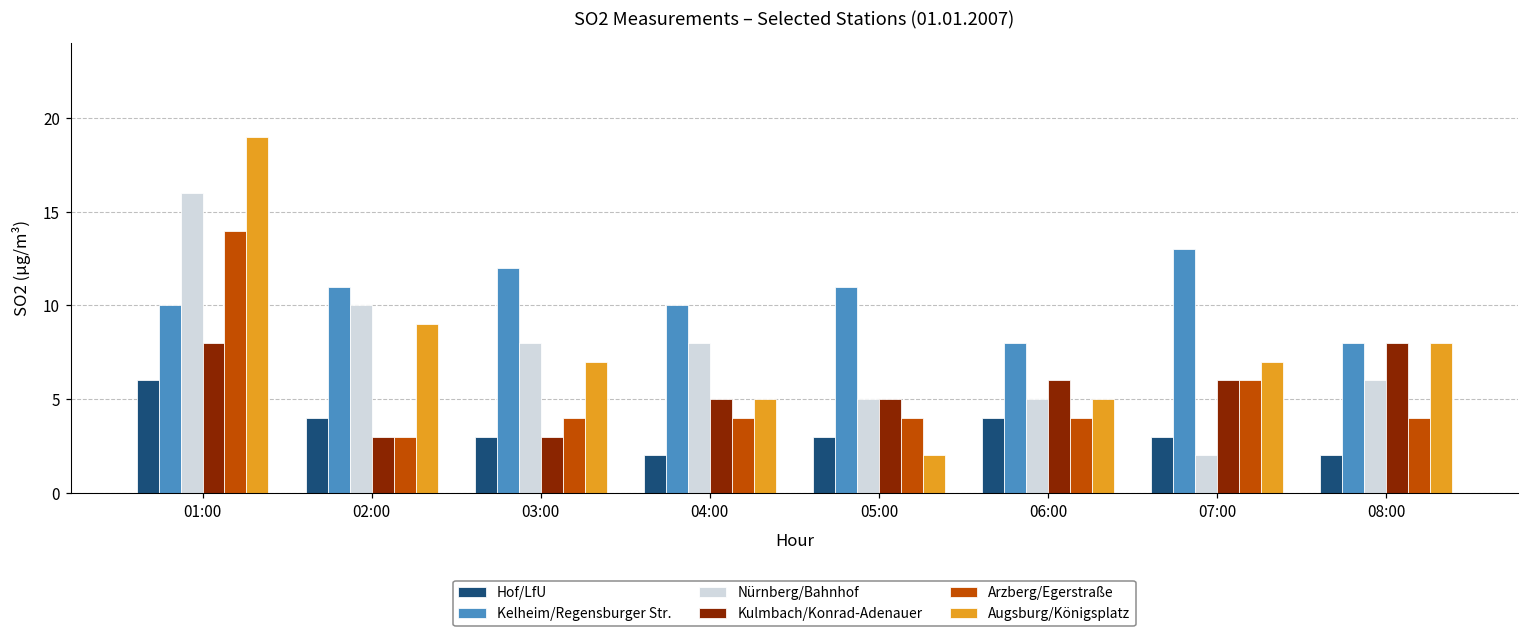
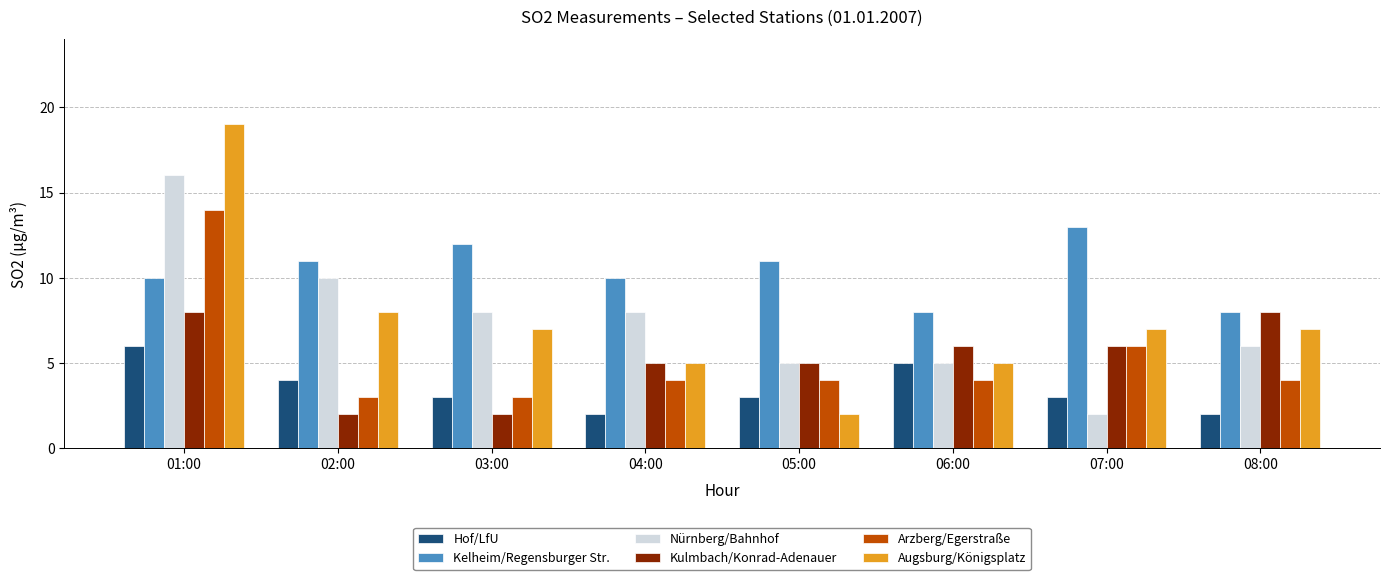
  {
    "Hof/LfU": {
      "01:00": 6,
      "02:00": 4,
      "03:00": 3,
      "04:00": 2,
      "05:00": 3,
-     "06:00": 4,
+     "06:00": 5,
      "07:00": 3,
      "08:00": 2
    },
    "Kelheim/Regensburger Str.": {
      "01:00": 10,
      "02:00": 11,
      "03:00": 12,
      "04:00": 10,
      "05:00": 11,
      "06:00": 8,
      "07:00": 13,
      "08:00": 8
    },
    "Nürnberg/Bahnhof": {
      "01:00": 16,
      "02:00": 10,
      "03:00": 8,
      "04:00": 8,
      "05:00": 5,
      "06:00": 5,
      "07:00": 2,
      "08:00": 6
    },
    "Kulmbach/Konrad-Adenauer": {
      "01:00": 8,
-     "02:00": 3,
-     "03:00": 3,
+     "02:00": 2,
+     "03:00": 2,
      "04:00": 5,
      "05:00": 5,
      "06:00": 6,
      "07:00": 6,
      "08:00": 8
    },
    "Arzberg/Egerstraße": {
      "01:00": 14,
      "02:00": 3,
-     "03:00": 4,
+     "03:00": 3,
      "04:00": 4,
      "05:00": 4,
      "06:00": 4,
      "07:00": 6,
      "08:00": 4
    },
    "Augsburg/Königsplatz": {
      "01:00": 19,
-     "02:00": 9,
+     "02:00": 8,
      "03:00": 7,
      "04:00": 5,
      "05:00": 2,
      "06:00": 5,
      "07:00": 7,
-     "08:00": 8
+     "08:00": 7
    }
  }
